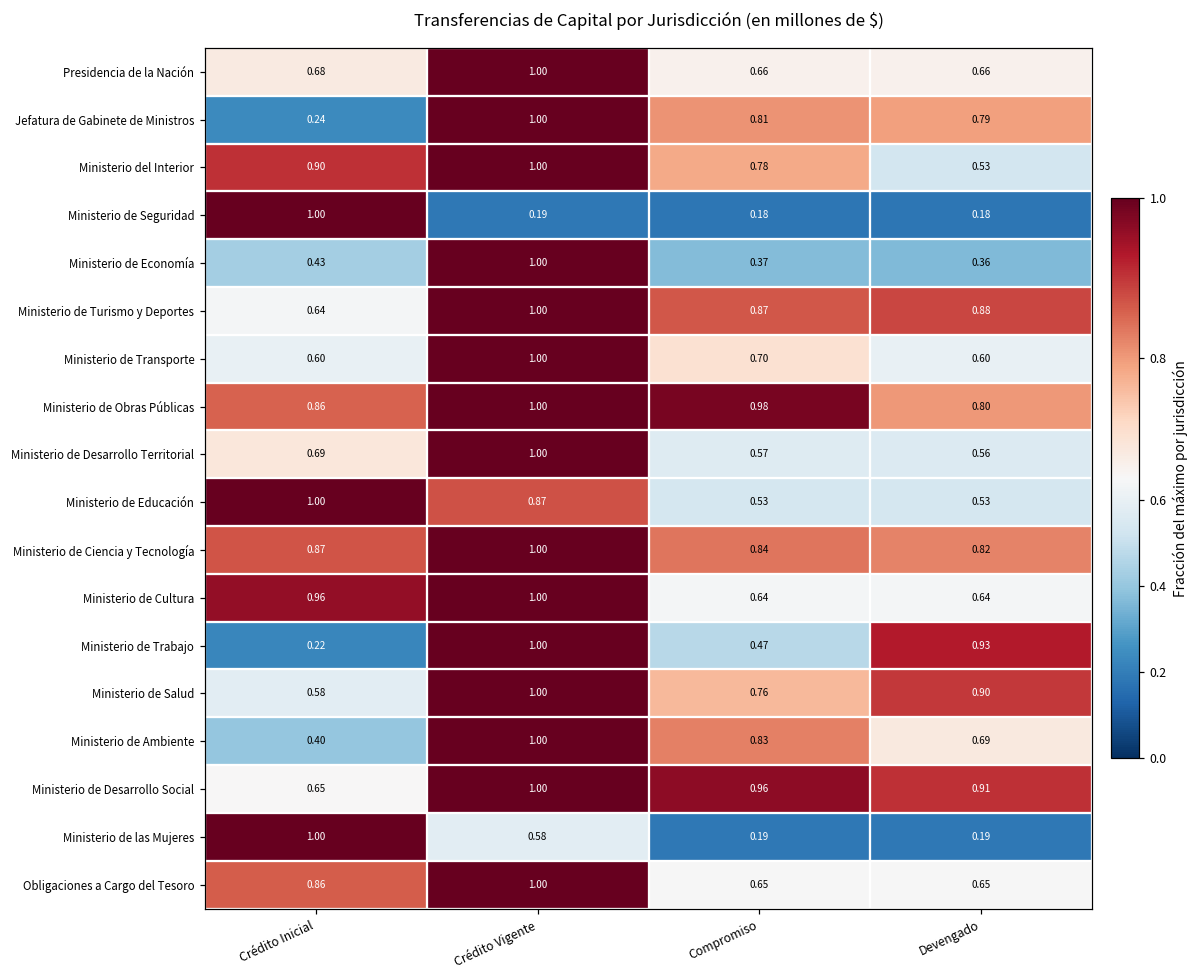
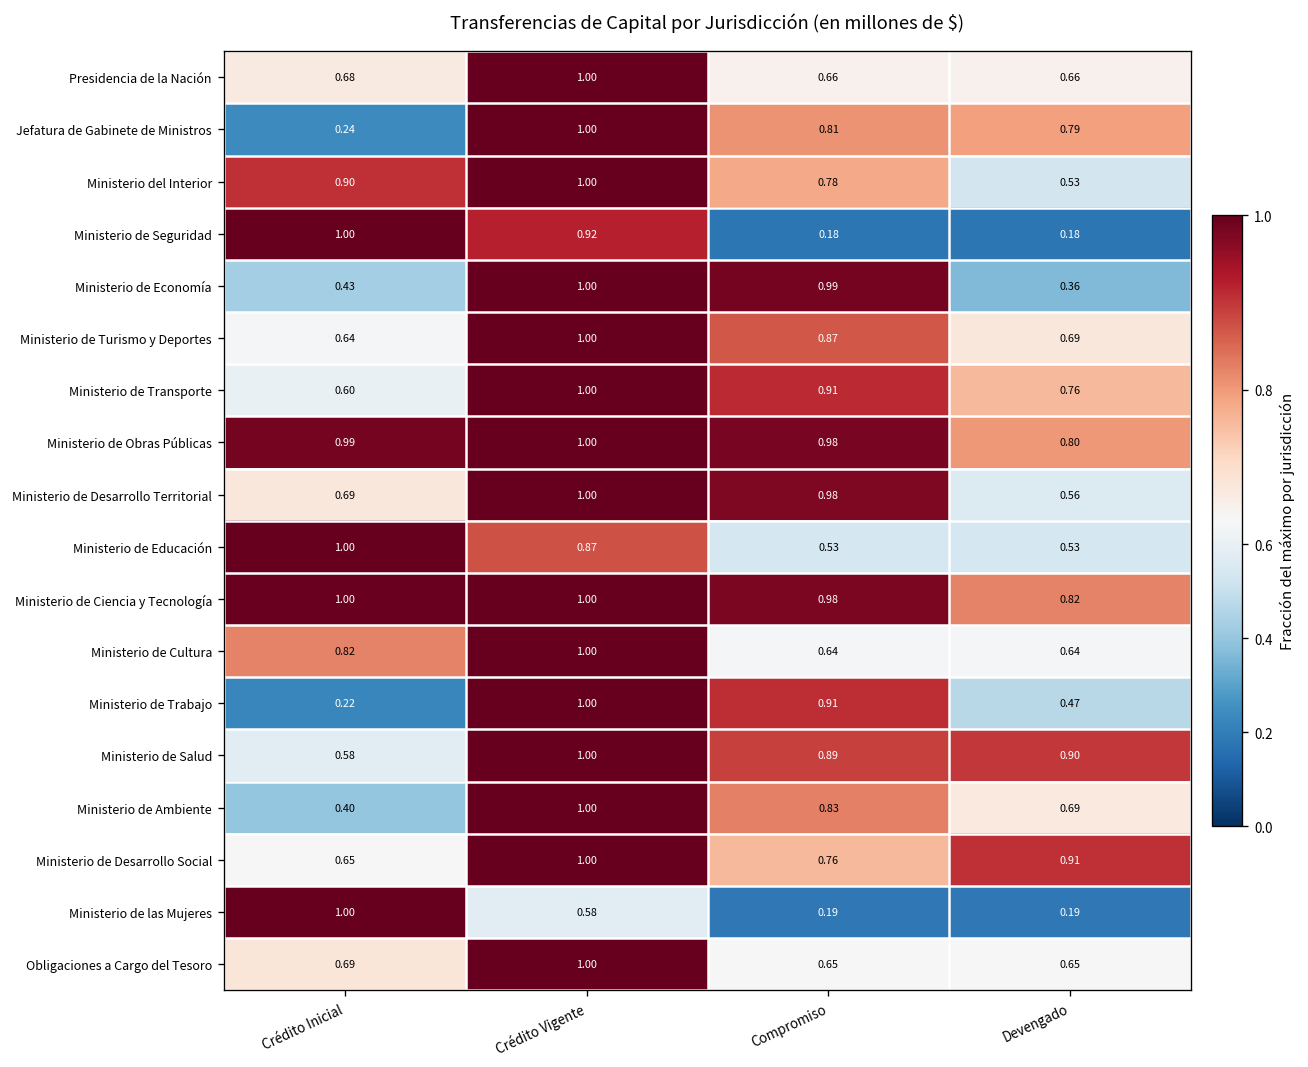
  {
    "Presidencia de la Nación": {
      "Crédito Inicial": 0.68,
      "Crédito Vigente": 1.00,
      "Compromiso": 0.66,
      "Devengado": 0.66
    },
    "Jefatura de Gabinete de Ministros": {
      "Crédito Inicial": 0.24,
      "Crédito Vigente": 1.00,
      "Compromiso": 0.81,
      "Devengado": 0.79
    },
    "Ministerio del Interior": {
      "Crédito Inicial": 0.90,
      "Crédito Vigente": 1.00,
      "Compromiso": 0.78,
      "Devengado": 0.53
    },
    "Ministerio de Seguridad": {
      "Crédito Inicial": 1.00,
-     "Crédito Vigente": 0.19,
+     "Crédito Vigente": 0.92,
      "Compromiso": 0.18,
      "Devengado": 0.18
    },
    "Ministerio de Economía": {
      "Crédito Inicial": 0.43,
      "Crédito Vigente": 1.00,
-     "Compromiso": 0.37,
+     "Compromiso": 0.99,
      "Devengado": 0.36
    },
    "Ministerio de Turismo y Deportes": {
      "Crédito Inicial": 0.64,
      "Crédito Vigente": 1.00,
      "Compromiso": 0.87,
-     "Devengado": 0.88
+     "Devengado": 0.69
    },
    "Ministerio de Transporte": {
      "Crédito Inicial": 0.60,
      "Crédito Vigente": 1.00,
-     "Compromiso": 0.70,
-     "Devengado": 0.60
+     "Compromiso": 0.91,
+     "Devengado": 0.76
    },
    "Ministerio de Obras Públicas": {
-     "Crédito Inicial": 0.86,
+     "Crédito Inicial": 0.99,
      "Crédito Vigente": 1.00,
      "Compromiso": 0.98,
      "Devengado": 0.80
    },
    "Ministerio de Desarrollo Territorial": {
      "Crédito Inicial": 0.69,
      "Crédito Vigente": 1.00,
-     "Compromiso": 0.57,
+     "Compromiso": 0.98,
      "Devengado": 0.56
    },
    "Ministerio de Educación": {
      "Crédito Inicial": 1.00,
      "Crédito Vigente": 0.87,
      "Compromiso": 0.53,
      "Devengado": 0.53
    },
    "Ministerio de Ciencia y Tecnología": {
-     "Crédito Inicial": 0.87,
+     "Crédito Inicial": 1.00,
      "Crédito Vigente": 1.00,
-     "Compromiso": 0.84,
+     "Compromiso": 0.98,
      "Devengado": 0.82
    },
    "Ministerio de Cultura": {
-     "Crédito Inicial": 0.96,
+     "Crédito Inicial": 0.82,
      "Crédito Vigente": 1.00,
      "Compromiso": 0.64,
      "Devengado": 0.64
    },
    "Ministerio de Trabajo": {
      "Crédito Inicial": 0.22,
      "Crédito Vigente": 1.00,
-     "Compromiso": 0.47,
-     "Devengado": 0.93
+     "Compromiso": 0.91,
+     "Devengado": 0.47
    },
    "Ministerio de Salud": {
      "Crédito Inicial": 0.58,
      "Crédito Vigente": 1.00,
-     "Compromiso": 0.76,
+     "Compromiso": 0.89,
      "Devengado": 0.90
    },
    "Ministerio de Ambiente": {
      "Crédito Inicial": 0.40,
      "Crédito Vigente": 1.00,
      "Compromiso": 0.83,
      "Devengado": 0.69
    },
    "Ministerio de Desarrollo Social": {
      "Crédito Inicial": 0.65,
      "Crédito Vigente": 1.00,
-     "Compromiso": 0.96,
+     "Compromiso": 0.76,
      "Devengado": 0.91
    },
    "Ministerio de las Mujeres": {
      "Crédito Inicial": 1.00,
      "Crédito Vigente": 0.58,
      "Compromiso": 0.19,
      "Devengado": 0.19
    },
    "Obligaciones a Cargo del Tesoro": {
-     "Crédito Inicial": 0.86,
+     "Crédito Inicial": 0.69,
      "Crédito Vigente": 1.00,
      "Compromiso": 0.65,
      "Devengado": 0.65
    }
  }
